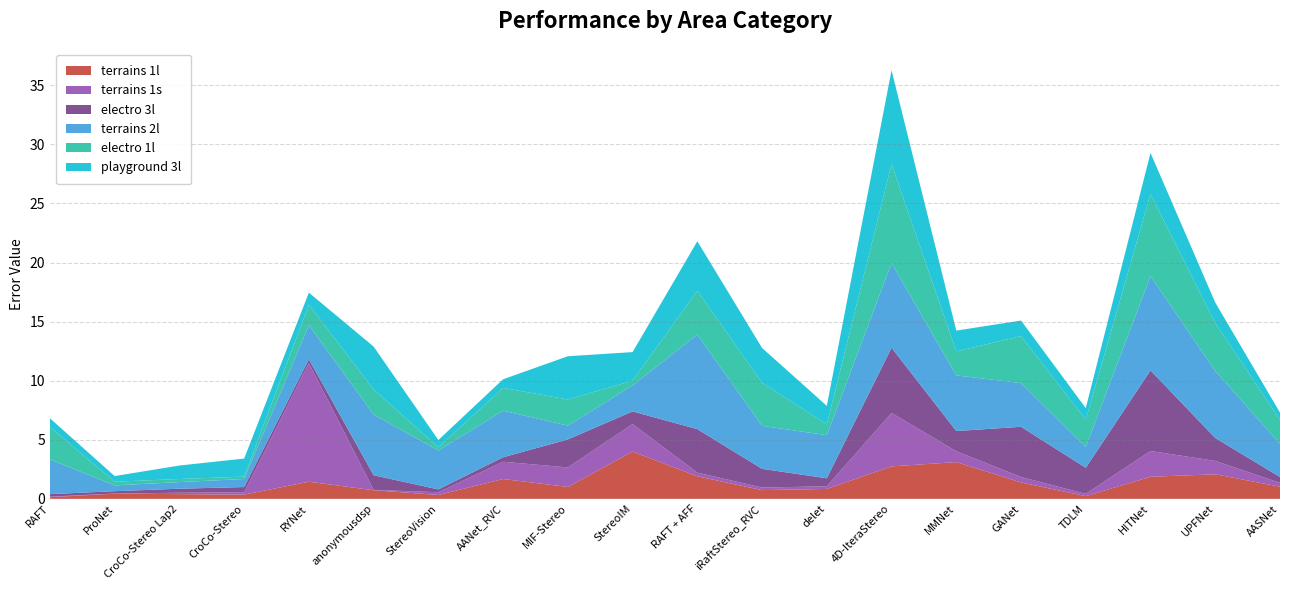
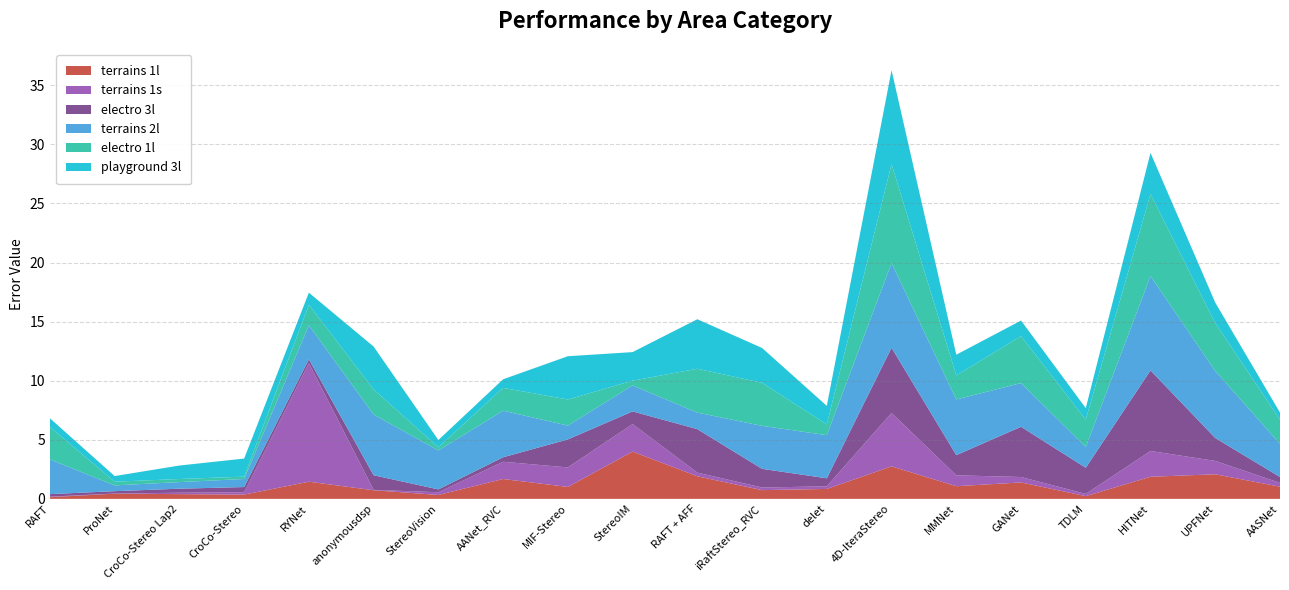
  {
    "terrains 1l": {
      "RYNet": 1.5,
      "StereoVision": 0.3,
      "AANet_RVC": 1.7,
      "MIF-Stereo": 1.0,
      "StereoIM": 4.0,
      "RAFT + AFF": 1.9,
      "iRaftStereo_RVC": 0.7,
      "delet": 0.8,
      "4D-IteraStereo": 2.8,
-     "MMNet": 3.1,
+     "MMNet": 1.1,
      "GANet": 1.4,
      "HITNet": 1.9,
      "UPFNet": 2.1,
      "AASNet": 1.0
    },
    "terrains 2l": {
      "RAFT": 2.9,
      "ProNet": 0.5,
      "CroCo-Stereo Lap2": 0.6,
      "RYNet": 2.9,
      "anonymousdsp": 5.1,
      "StereoVision": 3.3,
      "AANet_RVC": 3.9,
      "MIF-Stereo": 1.2,
      "StereoIM": 2.2,
-     "RAFT + AFF": 8.0,
+     "RAFT + AFF": 1.4,
      "iRaftStereo_RVC": 3.6,
      "delet": 3.7,
      "4D-IteraStereo": 7.2,
      "MMNet": 4.7,
      "GANet": 3.7,
      "TDLM": 1.8,
      "HITNet": 8.0,
      "UPFNet": 5.7,
      "AASNet": 2.8
    },
    "electro 1l": {
      "RAFT": 2.7,
      "ProNet": 0.3,
      "CroCo-Stereo Lap2": 0.3,
      "RYNet": 1.7,
      "anonymousdsp": 2.1,
      "StereoVision": 0.3,
      "AANet_RVC": 1.9,
      "MIF-Stereo": 2.2,
      "StereoIM": 0.4,
      "RAFT + AFF": 3.7,
      "iRaftStereo_RVC": 3.6,
      "delet": 0.9,
      "4D-IteraStereo": 8.4,
      "MMNet": 2.0,
      "GANet": 4.0,
      "TDLM": 2.3,
      "HITNet": 6.9,
      "UPFNet": 4.1,
      "AASNet": 2.0
    },
    "playground 3l": {
      "RAFT": 0.7,
      "ProNet": 0.5,
      "CroCo-Stereo Lap2": 1.1,
      "CroCo-Stereo": 1.5,
      "RYNet": 1.0,
      "anonymousdsp": 3.6,
      "StereoVision": 0.6,
      "AANet_RVC": 0.7,
      "MIF-Stereo": 3.7,
      "StereoIM": 2.4,
      "RAFT + AFF": 4.2,
      "iRaftStereo_RVC": 2.9,
      "delet": 1.6,
      "4D-IteraStereo": 7.9,
      "MMNet": 1.8,
      "GANet": 1.3,
      "TDLM": 1.0,
      "HITNet": 3.5,
      "UPFNet": 1.7,
      "AASNet": 0.6
    }
  }
